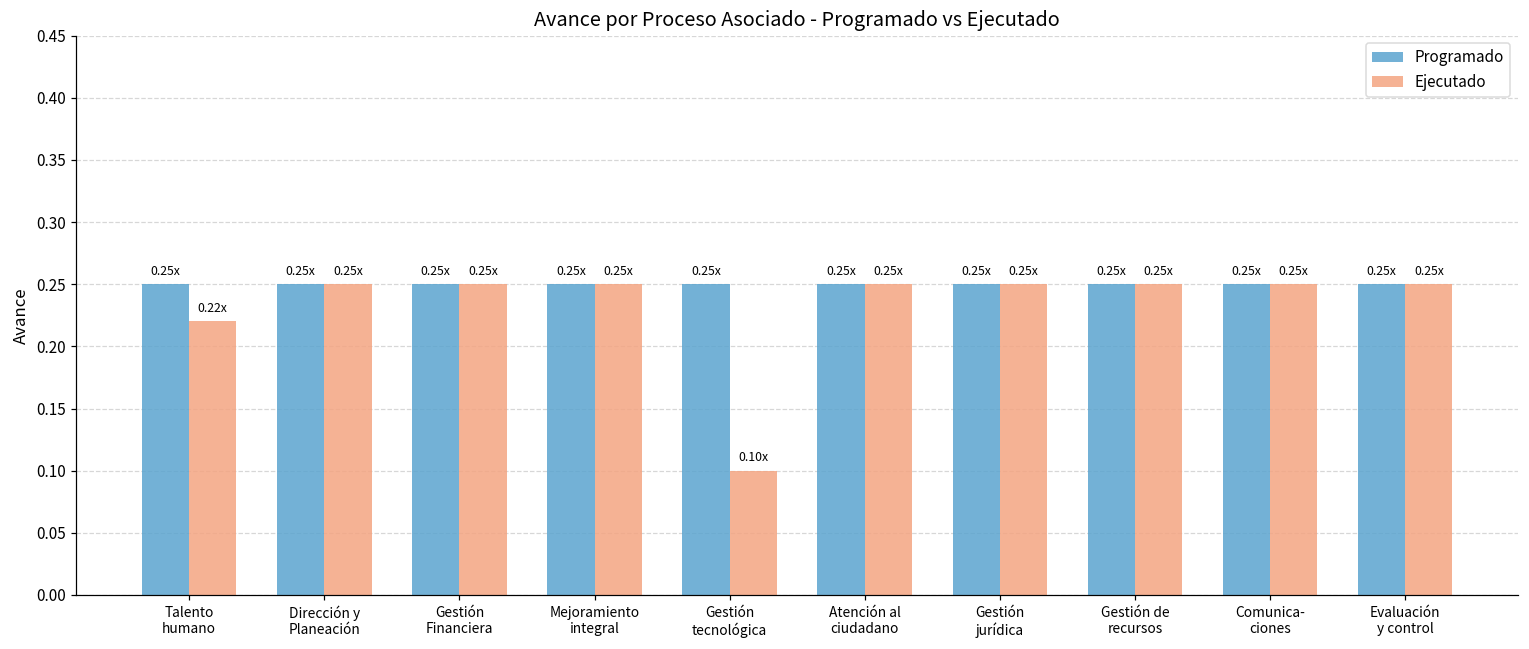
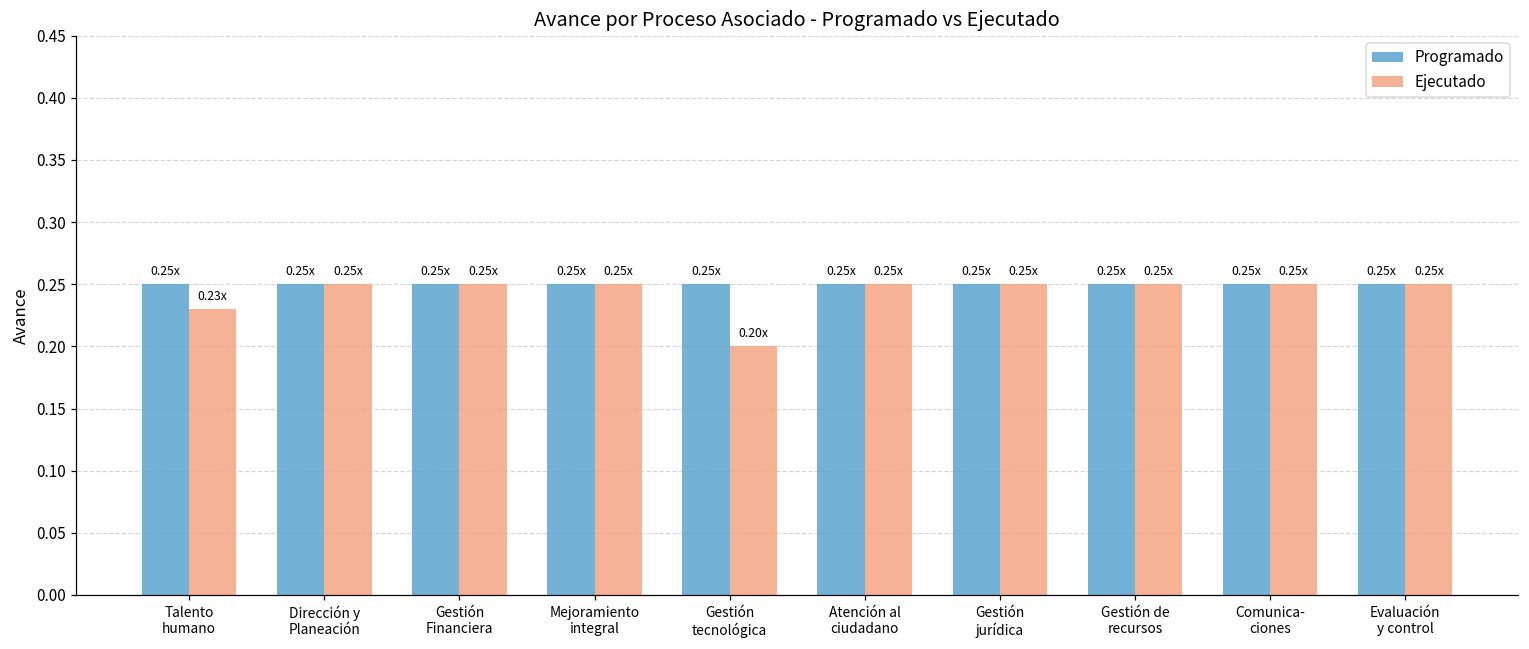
  {
    "Programado": {
      "Talento humano": "0.25x",
      "Dirección y Planeación": "0.25x",
      "Gestión Financiera": "0.25x",
      "Mejoramiento integral": "0.25x",
      "Gestión tecnológica": "0.25x",
      "Atención al ciudadano": "0.25x",
      "Gestión jurídica": "0.25x",
      "Gestión de recursos": "0.25x",
      "Comunica- ciones": "0.25x",
      "Evaluación y control": "0.25x"
    },
    "Ejecutado": {
-     "Talento humano": "0.22x",
+     "Talento humano": "0.23x",
      "Dirección y Planeación": "0.25x",
      "Gestión Financiera": "0.25x",
      "Mejoramiento integral": "0.25x",
-     "Gestión tecnológica": "0.10x",
+     "Gestión tecnológica": "0.20x",
      "Atención al ciudadano": "0.25x",
      "Gestión jurídica": "0.25x",
      "Gestión de recursos": "0.25x",
      "Comunica- ciones": "0.25x",
      "Evaluación y control": "0.25x"
    }
  }
